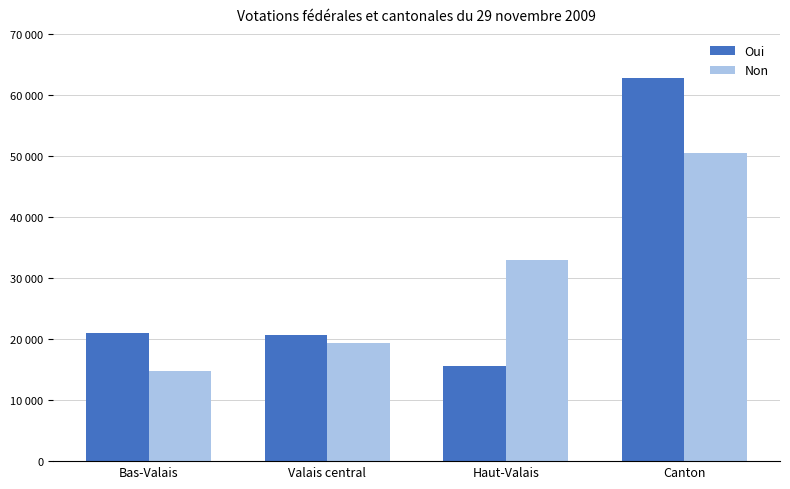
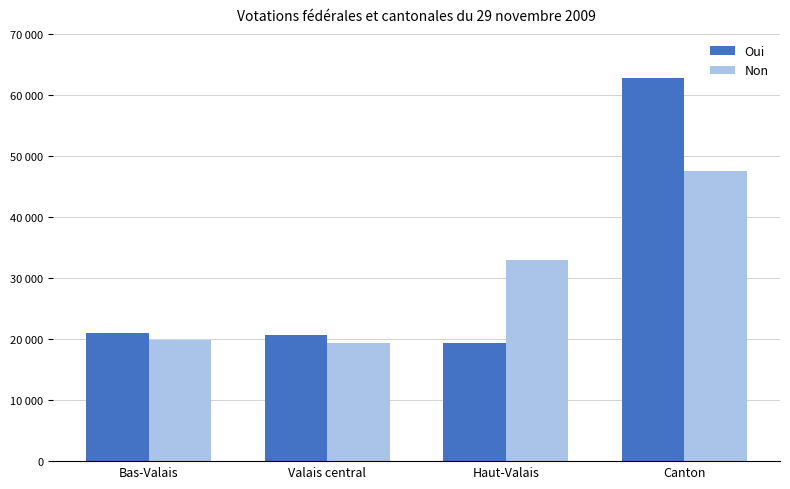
  {
    "Oui": {
      "Bas-Valais": 21000,
      "Valais central": 21000,
-     "Haut-Valais": 16000,
+     "Haut-Valais": 19000,
      "Canton": 63000
    },
    "Non": {
-     "Bas-Valais": 15000,
+     "Bas-Valais": 20000,
      "Valais central": 19000,
      "Haut-Valais": 33000,
-     "Canton": 50000
+     "Canton": 47000
    }
  }
